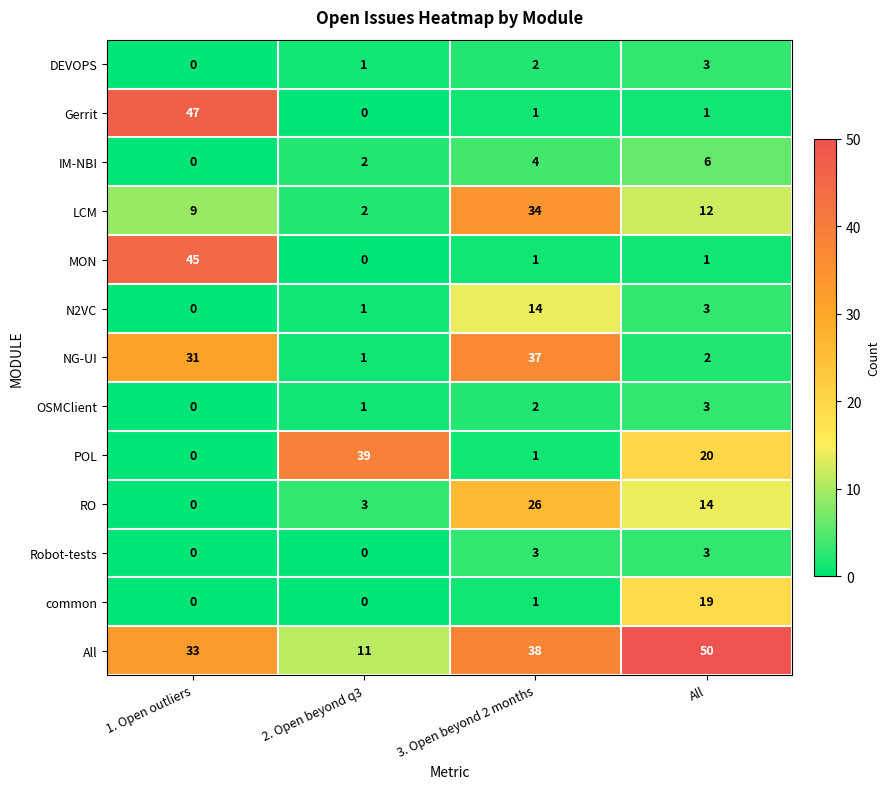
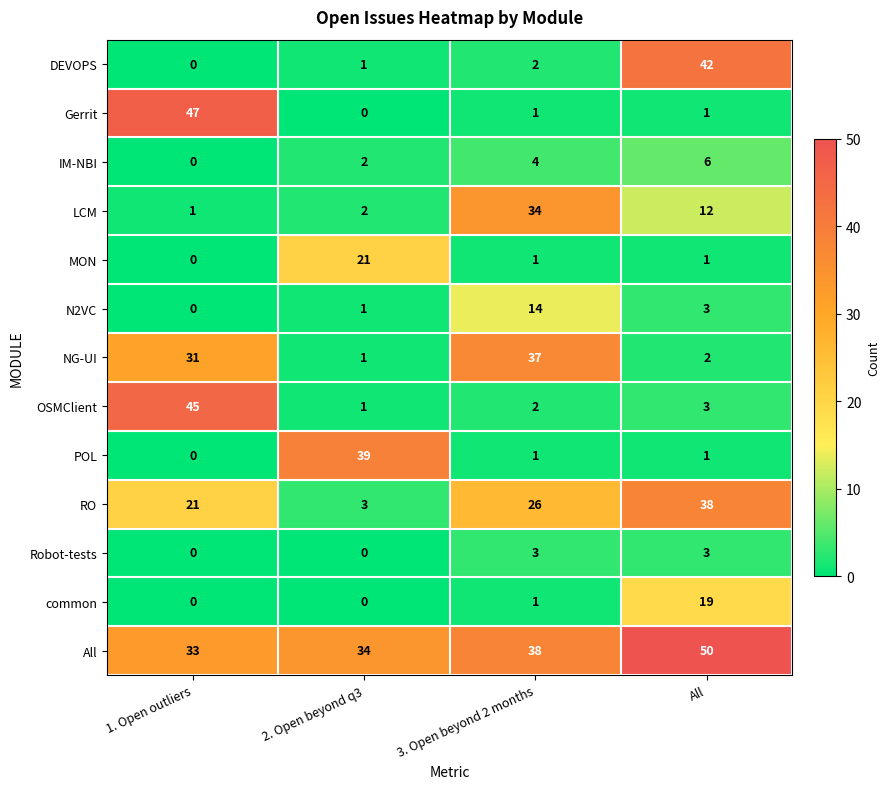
  {
    "DEVOPS": {
      "1. Open outliers": 0,
      "2. Open beyond q3": 1,
      "3. Open beyond 2 months": 2,
-     "All": 3
+     "All": 42
    },
    "Gerrit": {
      "1. Open outliers": 47,
      "2. Open beyond q3": 0,
      "3. Open beyond 2 months": 1,
      "All": 1
    },
    "IM-NBI": {
      "1. Open outliers": 0,
      "2. Open beyond q3": 2,
      "3. Open beyond 2 months": 4,
      "All": 6
    },
    "LCM": {
-     "1. Open outliers": 9,
+     "1. Open outliers": 1,
      "2. Open beyond q3": 2,
      "3. Open beyond 2 months": 34,
      "All": 12
    },
    "MON": {
-     "1. Open outliers": 45,
-     "2. Open beyond q3": 0,
+     "1. Open outliers": 0,
+     "2. Open beyond q3": 21,
      "3. Open beyond 2 months": 1,
      "All": 1
    },
    "N2VC": {
      "1. Open outliers": 0,
      "2. Open beyond q3": 1,
      "3. Open beyond 2 months": 14,
      "All": 3
    },
    "NG-UI": {
      "1. Open outliers": 31,
      "2. Open beyond q3": 1,
      "3. Open beyond 2 months": 37,
      "All": 2
    },
    "OSMClient": {
-     "1. Open outliers": 0,
+     "1. Open outliers": 45,
      "2. Open beyond q3": 1,
      "3. Open beyond 2 months": 2,
      "All": 3
    },
    "POL": {
      "1. Open outliers": 0,
      "2. Open beyond q3": 39,
      "3. Open beyond 2 months": 1,
-     "All": 20
+     "All": 1
    },
    "RO": {
-     "1. Open outliers": 0,
+     "1. Open outliers": 21,
      "2. Open beyond q3": 3,
      "3. Open beyond 2 months": 26,
-     "All": 14
+     "All": 38
    },
    "Robot-tests": {
      "1. Open outliers": 0,
      "2. Open beyond q3": 0,
      "3. Open beyond 2 months": 3,
      "All": 3
    },
    "common": {
      "1. Open outliers": 0,
      "2. Open beyond q3": 0,
      "3. Open beyond 2 months": 1,
      "All": 19
    },
    "All": {
      "1. Open outliers": 33,
-     "2. Open beyond q3": 11,
+     "2. Open beyond q3": 34,
      "3. Open beyond 2 months": 38,
      "All": 50
    }
  }
